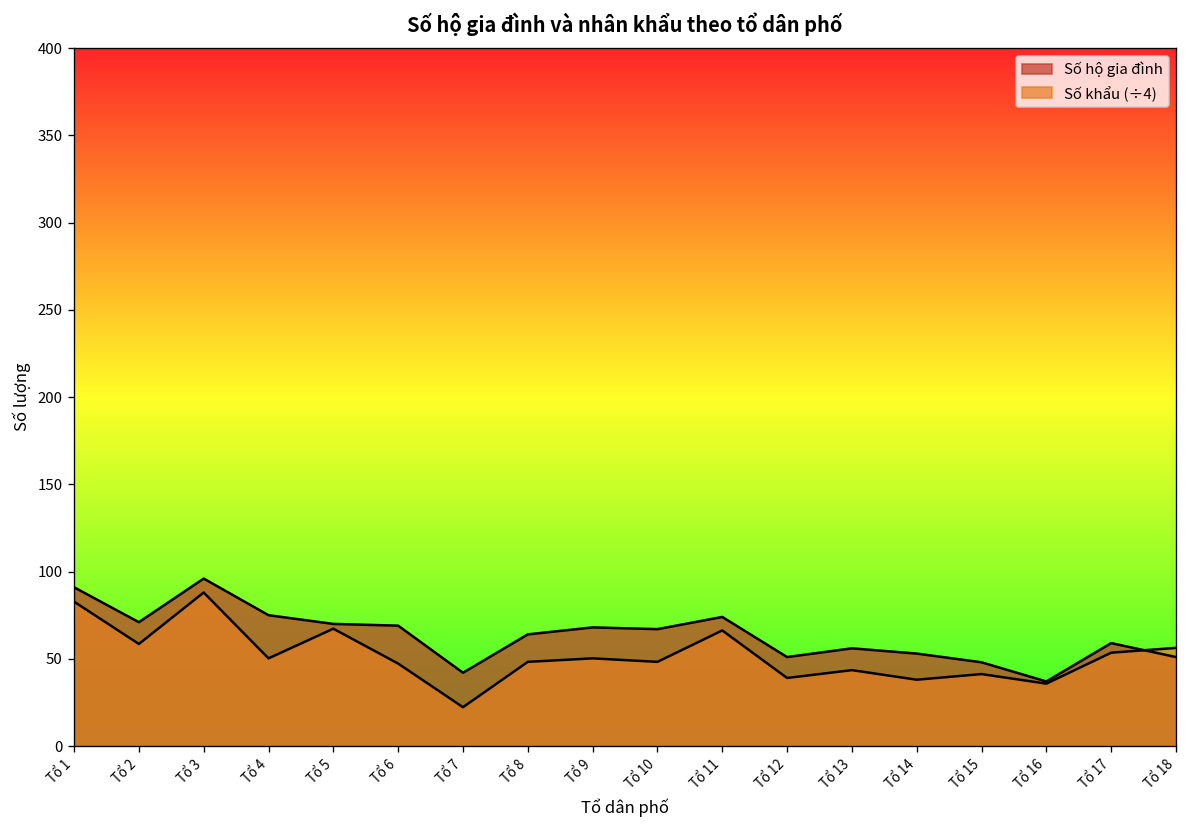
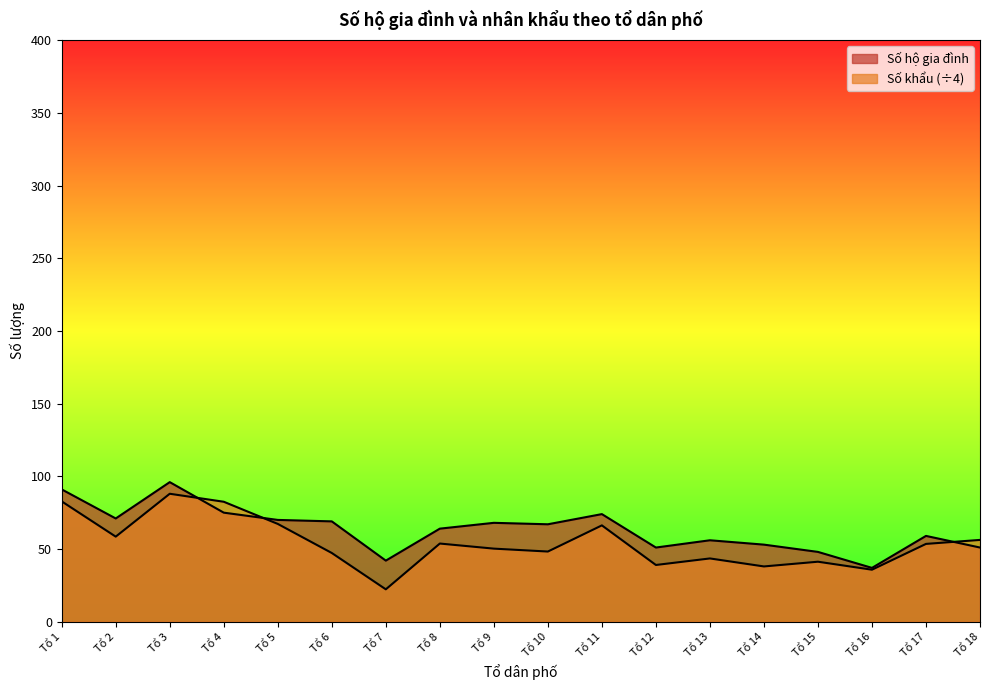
  {
    "Số hộ gia đình": {
      "Tổ 1": 91,
      "Tổ 2": 71,
      "Tổ 3": 96,
      "Tổ 4": 75,
      "Tổ 5": 70,
      "Tổ 6": 69,
      "Tổ 7": 42,
      "Tổ 8": 64,
      "Tổ 9": 68,
      "Tổ 10": 67,
      "Tổ 11": 74,
      "Tổ 12": 51,
      "Tổ 13": 56,
      "Tổ 14": 53,
      "Tổ 15": 48,
      "Tổ 17": 59,
      "Tổ 18": 51
    },
    "Số khẩu (÷4)": {
      "Tổ 1": 83,
      "Tổ 2": 59,
      "Tổ 3": 88,
-     "Tổ 4": 50,
+     "Tổ 4": 83,
      "Tổ 5": 67,
      "Tổ 6": 47,
      "Tổ 7": 22,
-     "Tổ 8": 48,
+     "Tổ 8": 54,
      "Tổ 9": 50,
      "Tổ 10": 48,
      "Tổ 11": 66,
      "Tổ 12": 39,
      "Tổ 13": 44,
      "Tổ 14": 38,
      "Tổ 15": 41,
      "Tổ 17": 54,
      "Tổ 18": 56
    }
  }
